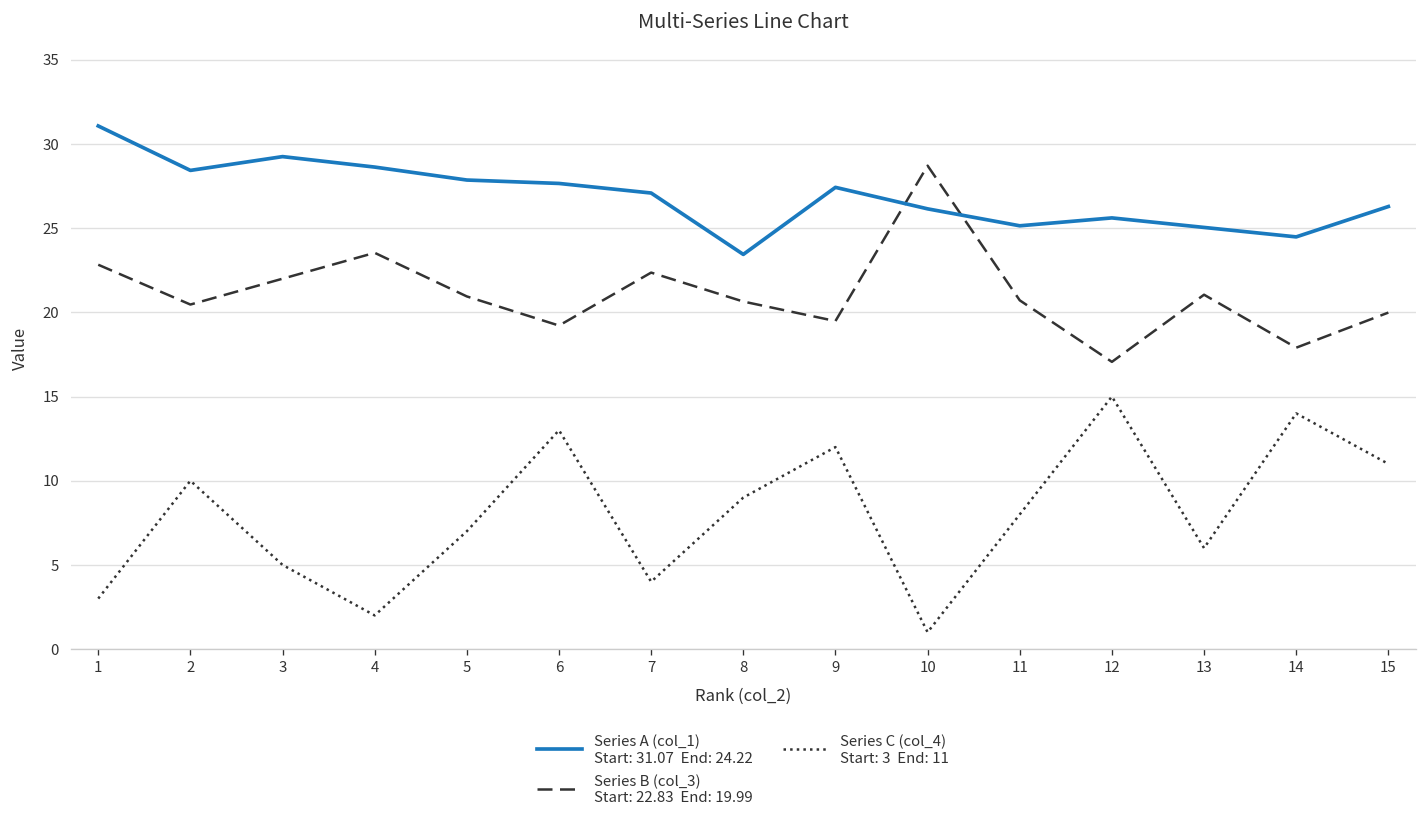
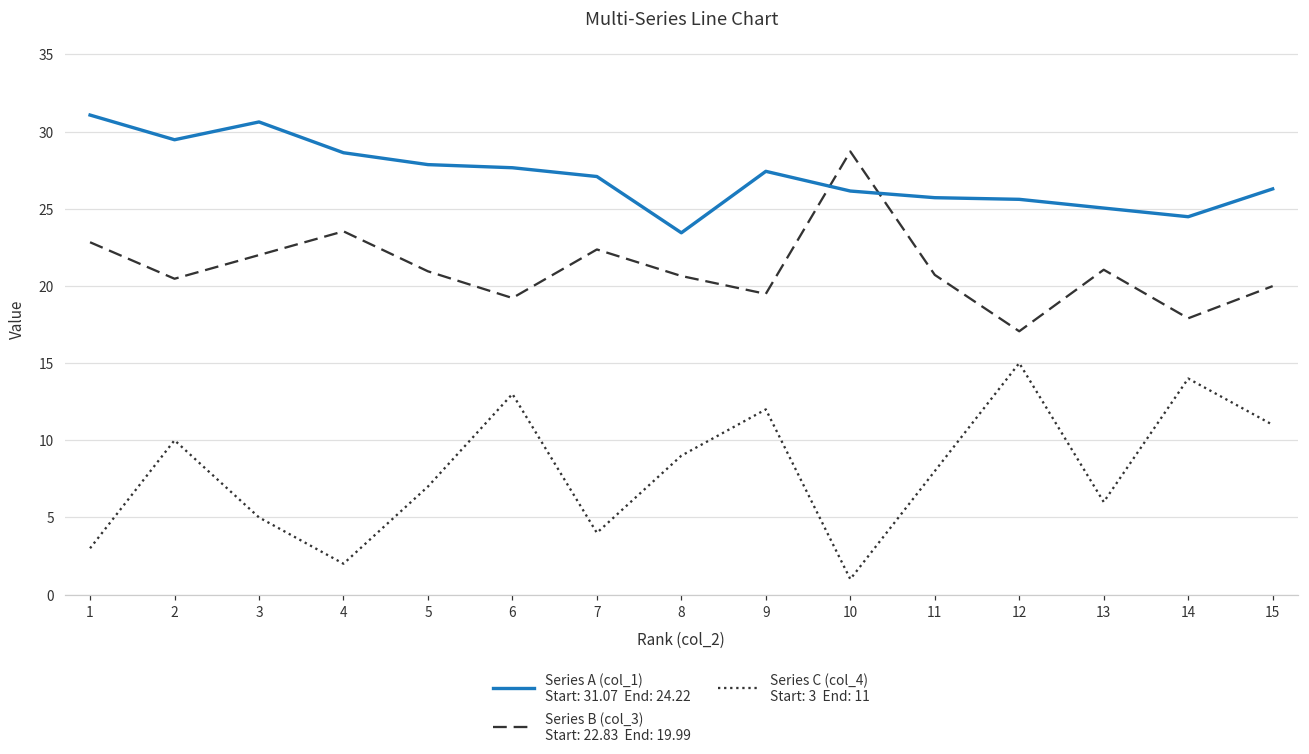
  {
    "Series A (col_1) Start: 31.07 End: 24.22": {
      "1": 31.1,
-     "2": 28.4,
-     "3": 29.3,
+     "2": 29.5,
+     "3": 30.6,
      "4": 28.6,
      "5": 27.9,
      "6": 27.7,
      "7": 27.1,
      "8": 23.4,
      "9": 27.4,
      "10": 26.1,
-     "11": 25.1,
+     "11": 25.7,
      "12": 25.6,
      "13": 25.0,
      "14": 24.5,
      "15": 26.3
    }
  }
